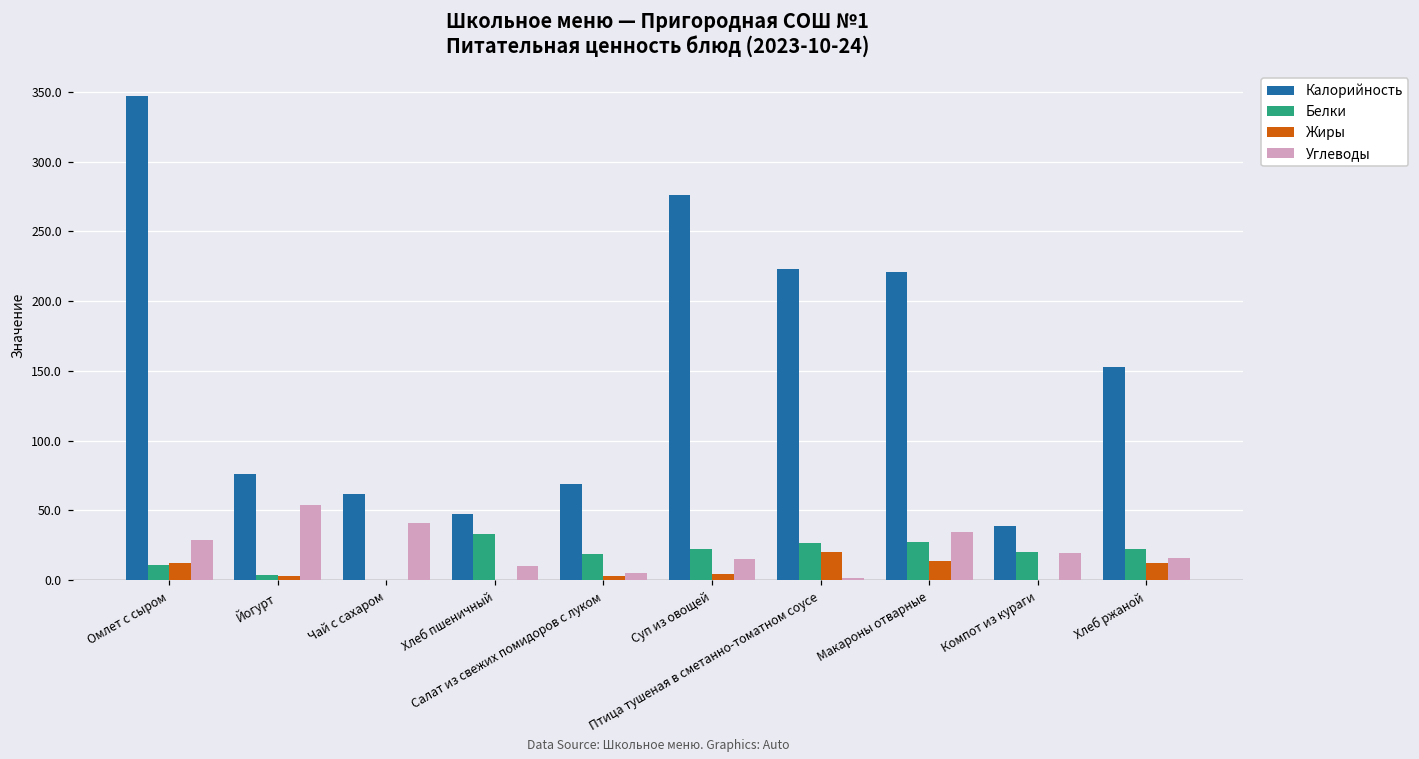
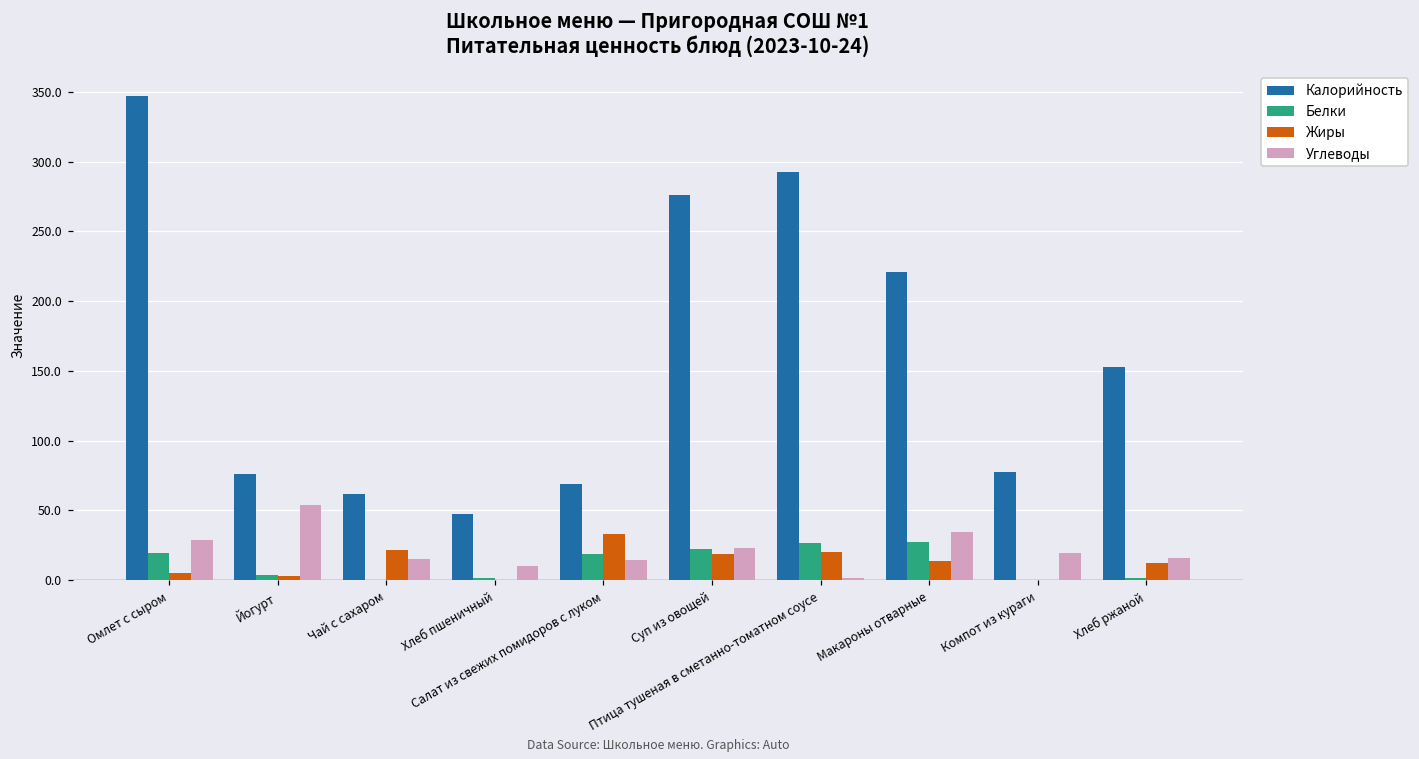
  {
    "Калорийность": {
      "Омлет с сыром": 347,
      "Йогурт": 76,
      "Чай с сахаром": 62,
      "Хлеб пшеничный": 47,
      "Салат из свежих помидоров с луком": 69,
      "Суп из овощей": 276,
-     "Птица тушеная в сметанно-томатном соусе": 223,
+     "Птица тушеная в сметанно-томатном соусе": 292,
      "Макароны отварные": 221,
-     "Компот из кураги": 39,
+     "Компот из кураги": 77,
      "Хлеб ржаной": 153
    },
    "Белки": {
-     "Омлет с сыром": 11,
+     "Омлет с сыром": 19,
      "Йогурт": 4,
-     "Хлеб пшеничный": 33,
+     "Хлеб пшеничный": 2,
      "Салат из свежих помидоров с луком": 19,
      "Суп из овощей": 23,
      "Птица тушеная в сметанно-томатном соусе": 27,
      "Макароны отварные": 28,
-     "Компот из кураги": 20,
-     "Хлеб ржаной": 22
+     "Компот из кураги": 0,
+     "Хлеб ржаной": 1
    },
    "Жиры": {
-     "Омлет с сыром": 13,
+     "Омлет с сыром": 5,
      "Йогурт": 3,
-     "Чай с сахаром": 0,
-     "Салат из свежих помидоров с луком": 3,
-     "Суп из овощей": 4,
+     "Чай с сахаром": 22,
+     "Салат из свежих помидоров с луком": 33,
+     "Суп из овощей": 19,
      "Птица тушеная в сметанно-томатном соусе": 20,
      "Макароны отварные": 14,
      "Компот из кураги": 0,
      "Хлеб ржаной": 13
    },
    "Углеводы": {
      "Омлет с сыром": 29,
      "Йогурт": 54,
-     "Чай с сахаром": 41,
+     "Чай с сахаром": 15,
      "Хлеб пшеничный": 10,
-     "Салат из свежих помидоров с луком": 5,
-     "Суп из овощей": 15,
+     "Салат из свежих помидоров с луком": 15,
+     "Суп из овощей": 23,
      "Макароны отварные": 35,
      "Компот из кураги": 19,
      "Хлеб ржаной": 16
    }
  }
